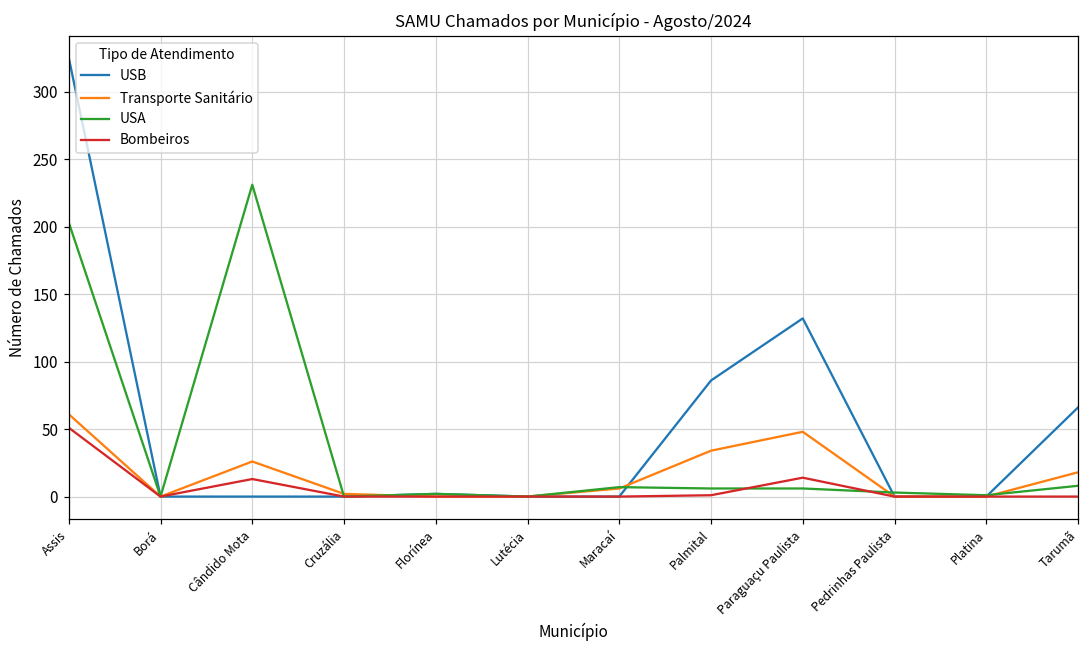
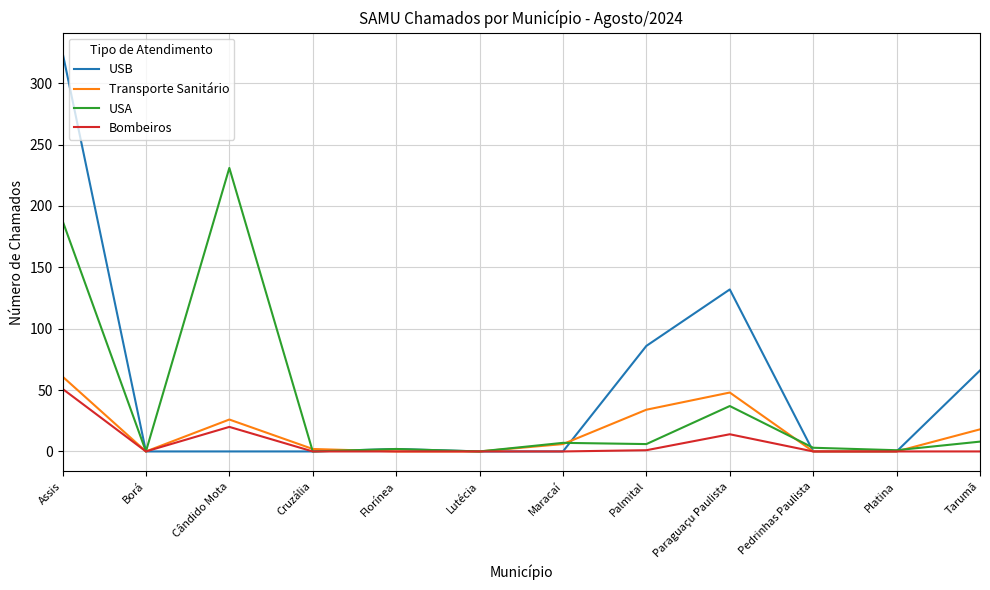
  {
    "USB": {
      "Assis": 325,
      "Cândido Mota": 0,
      "Palmital": 86,
      "Paraguaçu Paulista": 132,
      "Tarumã": 66
    },
    "Transporte Sanitário": {
      "Assis": 61,
      "Cândido Mota": 26,
      "Palmital": 34,
      "Paraguaçu Paulista": 48,
      "Tarumã": 18
    },
    "USA": {
-     "Assis": 203,
+     "Assis": 188,
      "Cândido Mota": 231,
      "Palmital": 6,
-     "Paraguaçu Paulista": 6,
+     "Paraguaçu Paulista": 37,
      "Pedrinhas Paulista": 3,
      "Tarumã": 8
    },
    "Bombeiros": {
      "Assis": 51,
-     "Cândido Mota": 13,
+     "Cândido Mota": 20,
      "Palmital": 1,
      "Paraguaçu Paulista": 14,
      "Tarumã": 0
    }
  }
